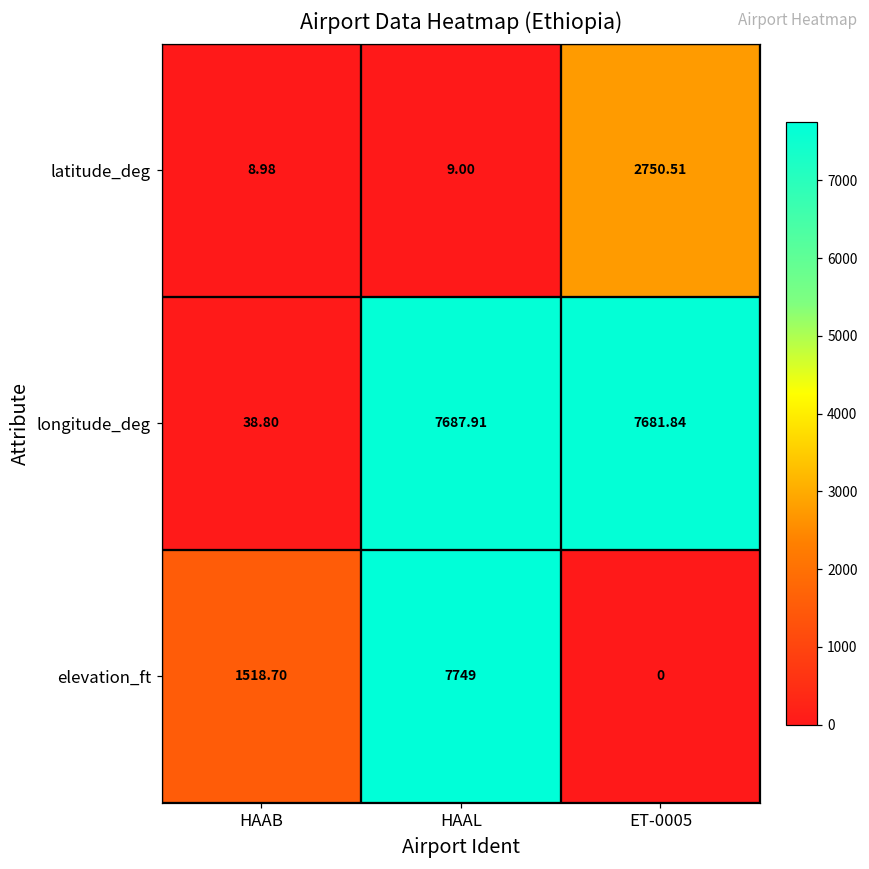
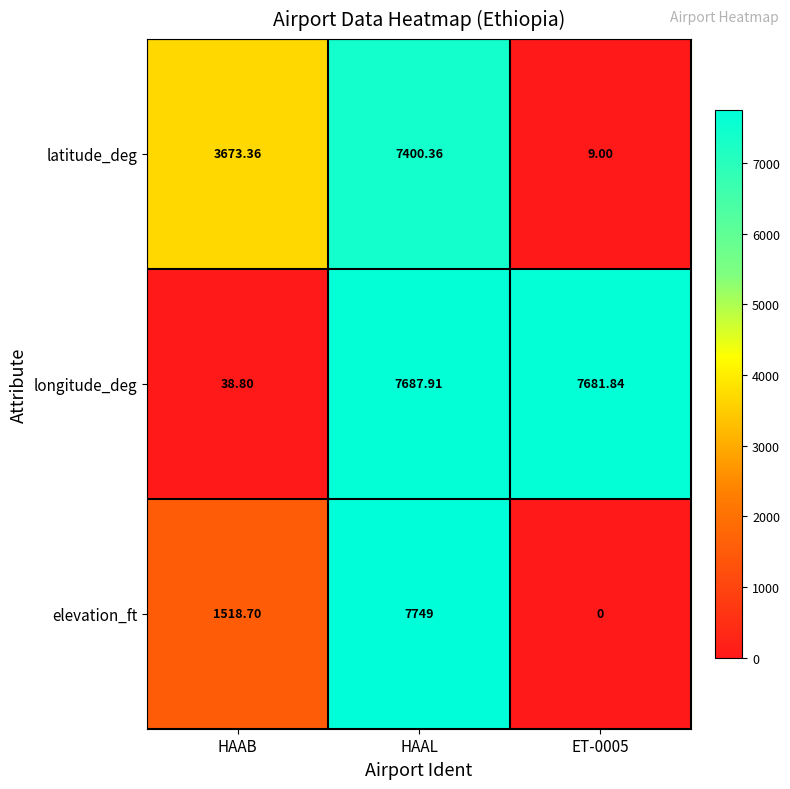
  {
    "latitude_deg": {
-     "HAAB": 8.98,
-     "HAAL": 9.00,
-     "ET-0005": 2750.51
+     "HAAB": 3673.36,
+     "HAAL": 7400.36,
+     "ET-0005": 9.00
    },
    "longitude_deg": {
      "HAAB": 38.80,
      "HAAL": 7687.91,
      "ET-0005": 7681.84
    },
    "elevation_ft": {
      "HAAB": 1518.70,
      "HAAL": 7749,
      "ET-0005": 0
    }
  }
